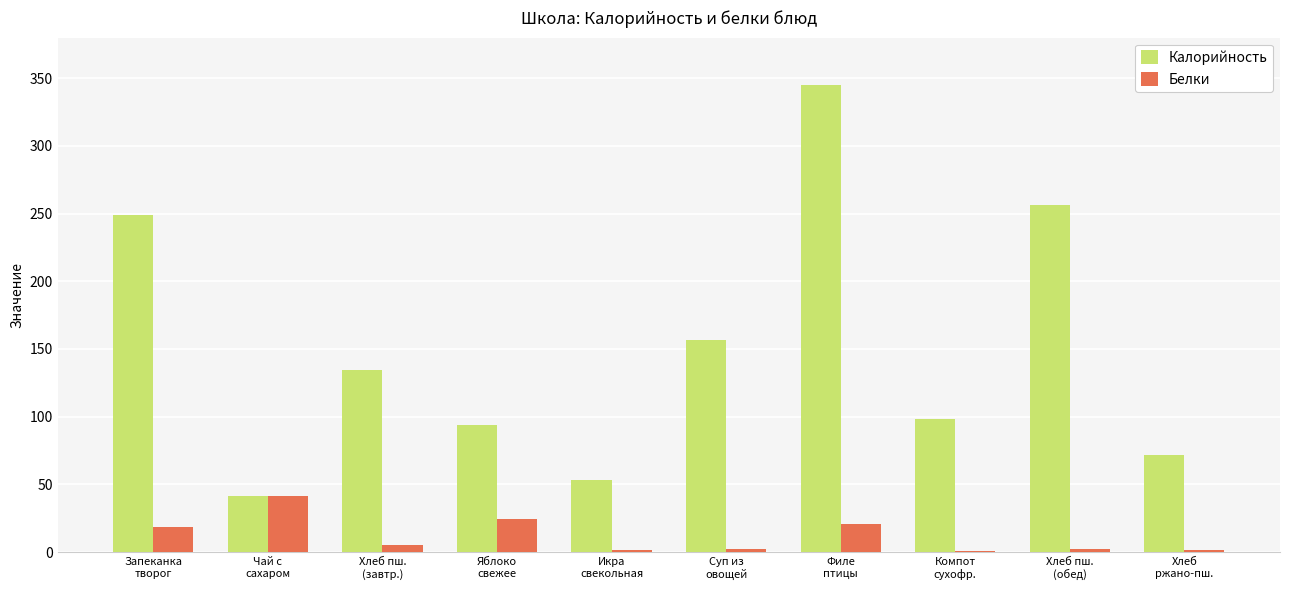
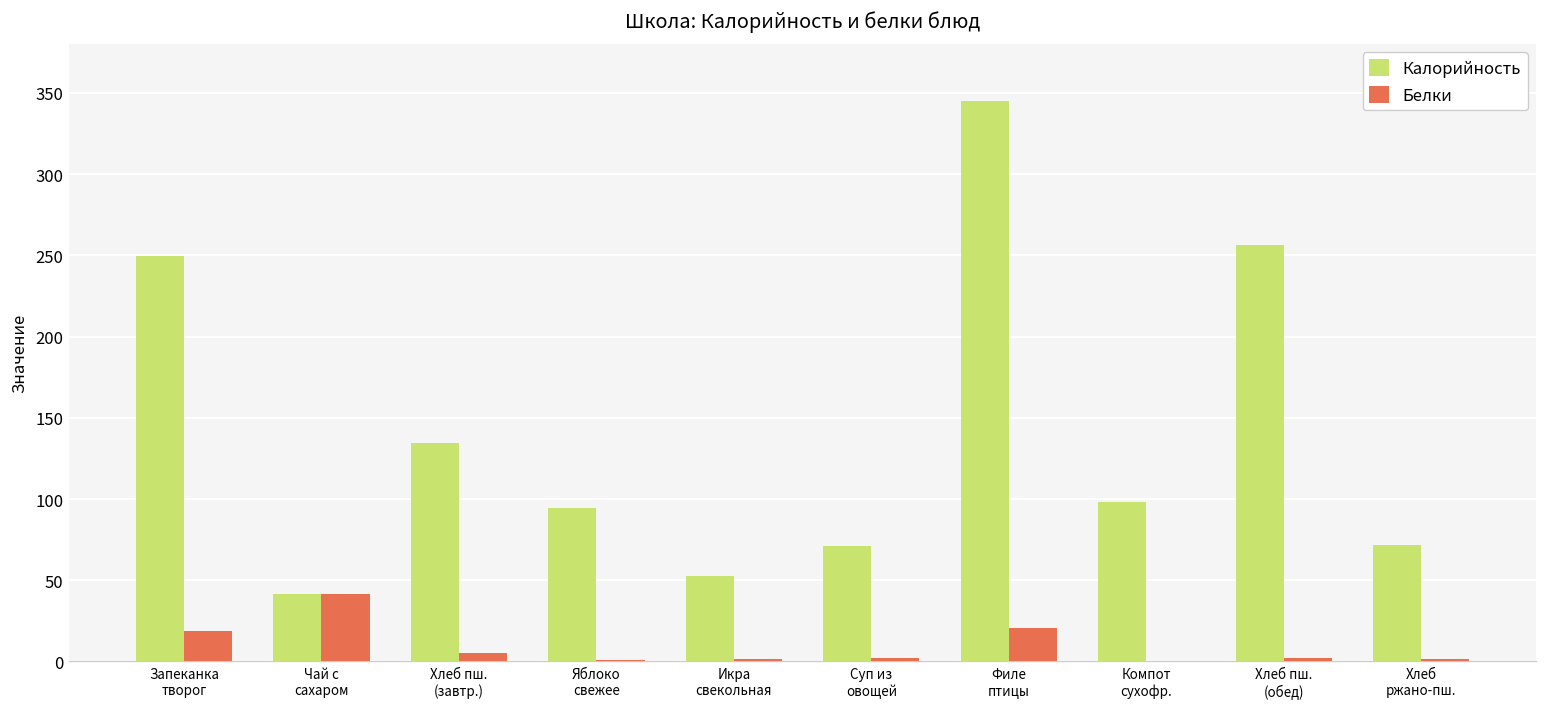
  {
    "Калорийность": {
      "Запеканка творог": 249,
      "Чай с сахаром": 41,
      "Хлеб пш. (завтр.)": 135,
      "Яблоко свежее": 94,
      "Икра свекольная": 53,
-     "Суп из овощей": 157,
+     "Суп из овощей": 71,
      "Филе птицы": 345,
      "Компот сухофр.": 98,
      "Хлеб пш. (обед)": 256,
      "Хлеб ржано-пш.": 72
    },
    "Белки": {
      "Запеканка творог": 19,
      "Чай с сахаром": 41,
      "Хлеб пш. (завтр.)": 5,
-     "Яблоко свежее": 24,
+     "Яблоко свежее": 1,
      "Суп из овощей": 2,
      "Филе птицы": 21,
      "Хлеб пш. (обед)": 2
    }
  }
